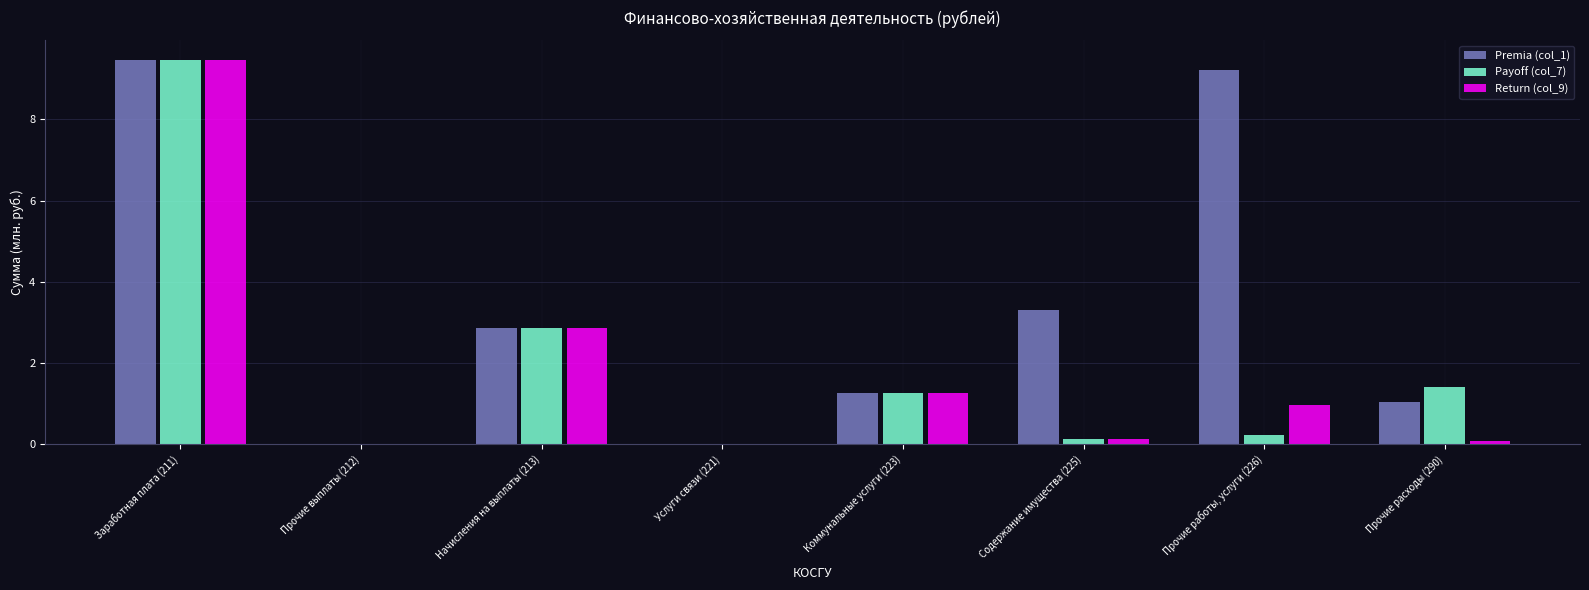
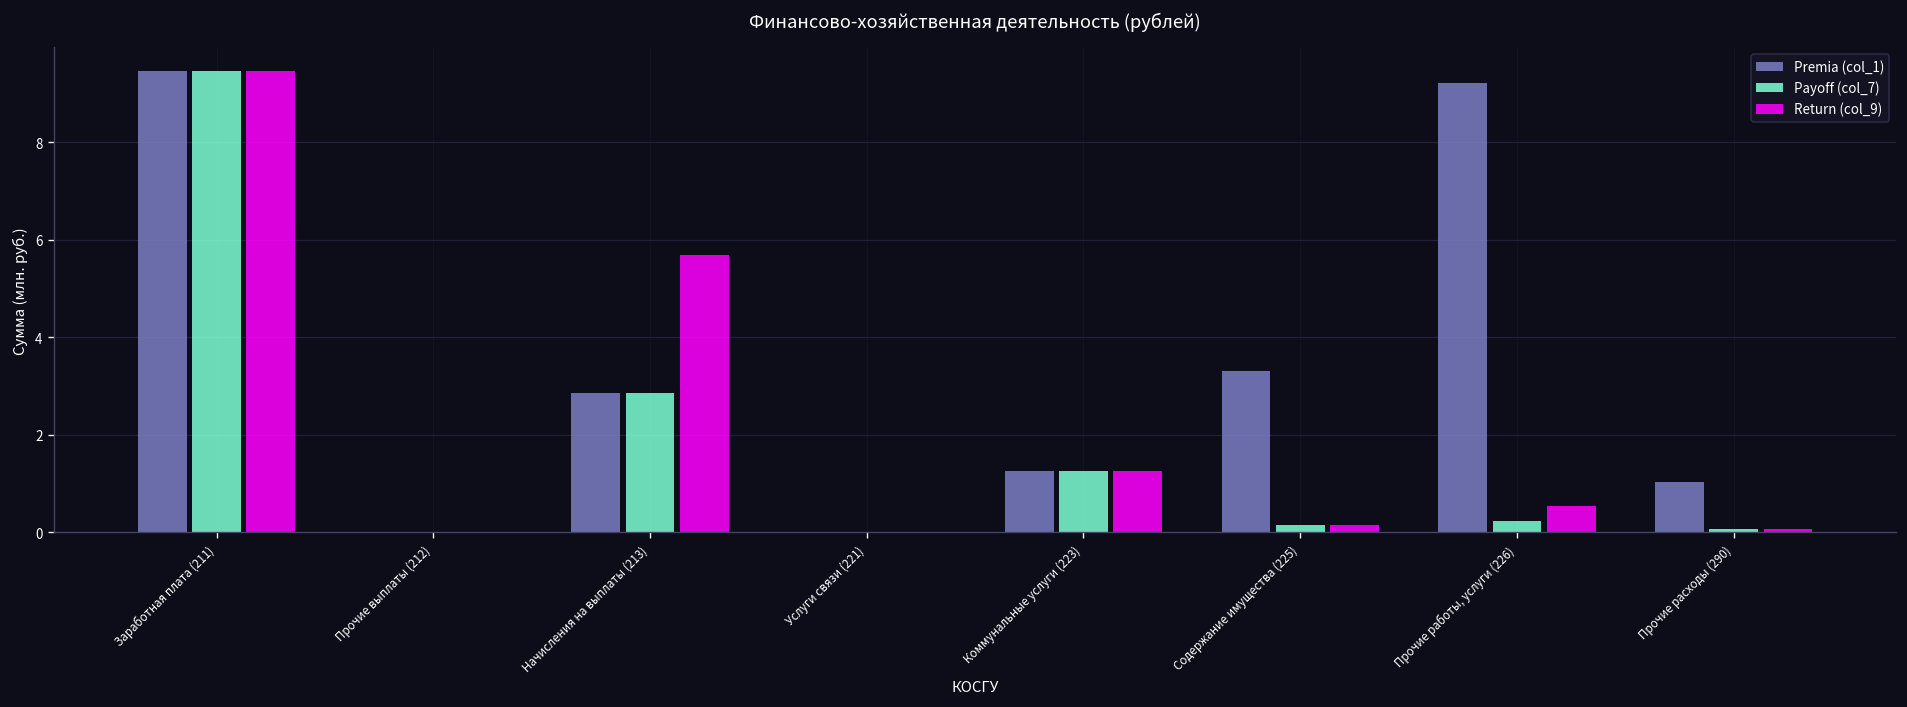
  {
    "Premia (col_1)": {
      "Заработная плата (211)": 9.5,
      "Начисления на выплаты (213)": 2.9,
      "Коммунальные услуги (223)": 1.3,
      "Содержание имущества (225)": 3.3,
      "Прочие работы, услуги (226)": 9.2,
      "Прочие расходы (290)": 1.0
    },
    "Payoff (col_7)": {
      "Заработная плата (211)": 9.5,
      "Начисления на выплаты (213)": 2.9,
      "Коммунальные услуги (223)": 1.3,
      "Содержание имущества (225)": 0.1,
      "Прочие работы, услуги (226)": 0.2,
-     "Прочие расходы (290)": 1.4
+     "Прочие расходы (290)": 0.1
    },
    "Return (col_9)": {
      "Заработная плата (211)": 9.5,
-     "Начисления на выплаты (213)": 2.9,
+     "Начисления на выплаты (213)": 5.7,
      "Коммунальные услуги (223)": 1.3,
      "Содержание имущества (225)": 0.1,
-     "Прочие работы, услуги (226)": 1.0,
+     "Прочие работы, услуги (226)": 0.5,
      "Прочие расходы (290)": 0.1
    }
  }
